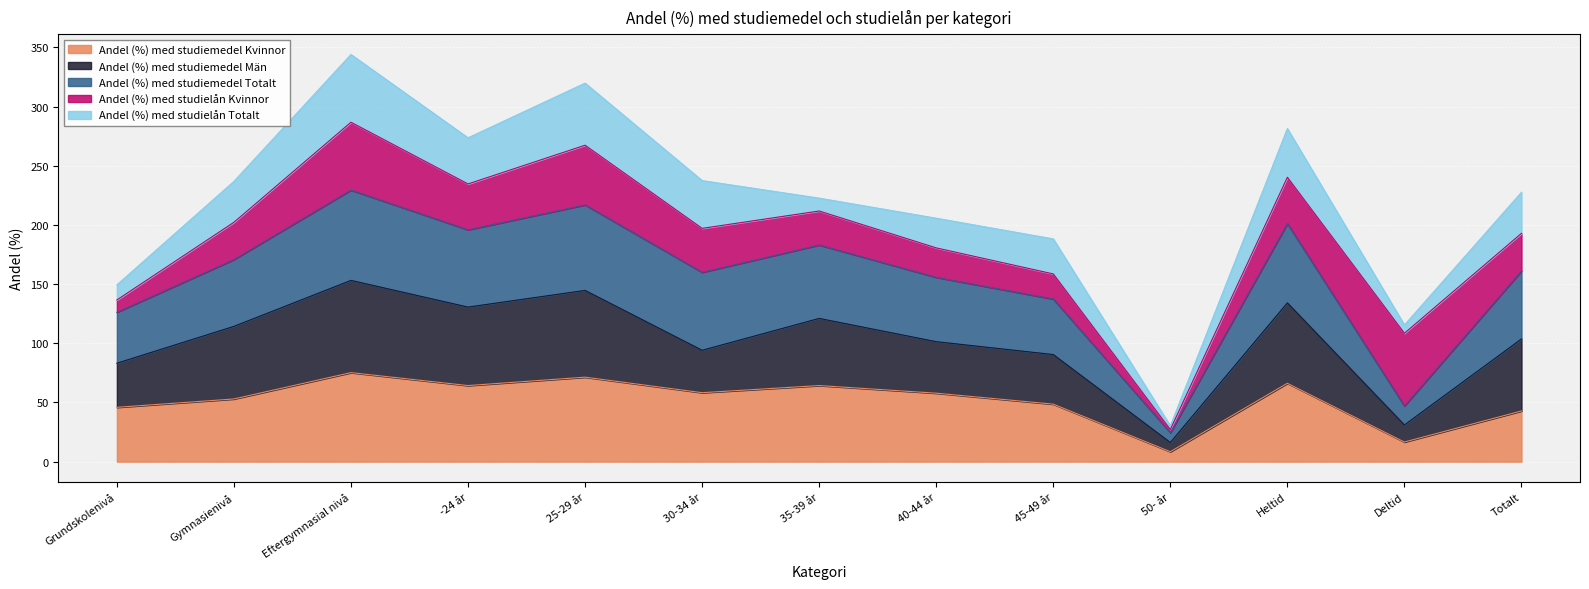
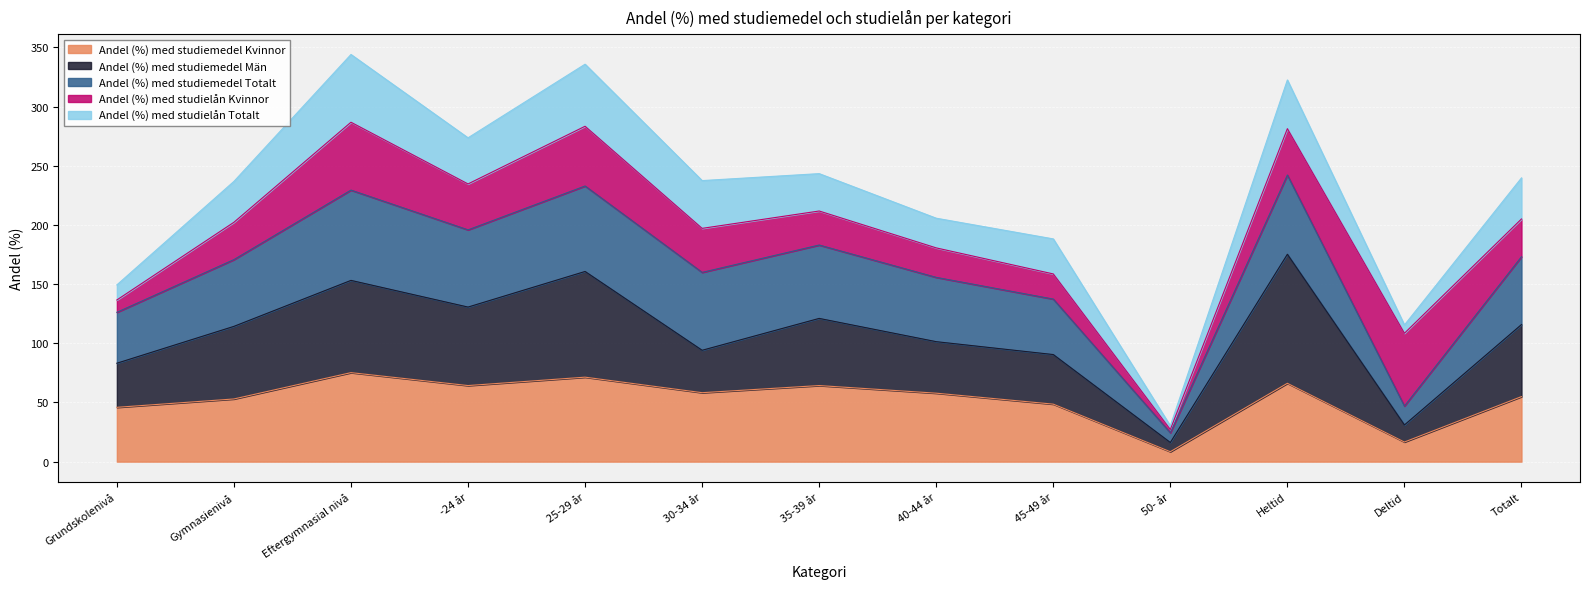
  {
    "Andel (%) med studiemedel Kvinnor": {
      "Grundskolenivå": 46,
      "Gymnasienivå": 53,
      "Eftergymnasial nivå": 75,
      "-24 år": 64,
      "25-29 år": 71,
      "30-34 år": 58,
      "35-39 år": 64,
      "40-44 år": 58,
      "45-49 år": 49,
      "50- år": 8,
      "Heltid": 66,
      "Deltid": 17,
-     "Totalt": 43
+     "Totalt": 55
    },
    "Andel (%) med studiemedel Män": {
      "Grundskolenivå": 37,
      "Gymnasienivå": 61,
      "Eftergymnasial nivå": 78,
      "-24 år": 66,
-     "25-29 år": 73,
+     "25-29 år": 89,
      "30-34 år": 36,
      "35-39 år": 57,
      "40-44 år": 44,
      "45-49 år": 42,
      "50- år": 8,
-     "Heltid": 68,
+     "Heltid": 109,
      "Deltid": 14,
      "Totalt": 61
    },
    "Andel (%) med studiemedel Totalt": {
      "Grundskolenivå": 43,
      "Gymnasienivå": 56,
      "Eftergymnasial nivå": 76,
      "-24 år": 65,
      "25-29 år": 72,
      "30-34 år": 66,
      "35-39 år": 62,
      "40-44 år": 54,
      "45-49 år": 47,
      "50- år": 8,
      "Heltid": 67,
      "Deltid": 16,
      "Totalt": 57
    },
    "Andel (%) med studielån Kvinnor": {
      "Grundskolenivå": 10,
      "Gymnasienivå": 32,
      "Eftergymnasial nivå": 57,
      "-24 år": 39,
      "25-29 år": 50,
      "30-34 år": 37,
      "35-39 år": 29,
      "40-44 år": 25,
      "45-49 år": 21,
      "50- år": 3,
      "Heltid": 39,
      "Deltid": 61,
      "Totalt": 32
    },
    "Andel (%) med studielån Totalt": {
      "Grundskolenivå": 13,
      "Gymnasienivå": 35,
      "Eftergymnasial nivå": 57,
      "-24 år": 39,
      "25-29 år": 52,
      "30-34 år": 40,
-     "35-39 år": 11,
+     "35-39 år": 32,
      "40-44 år": 25,
      "45-49 år": 30,
      "50- år": 3,
      "Heltid": 41,
      "Deltid": 7,
      "Totalt": 35
    }
  }
